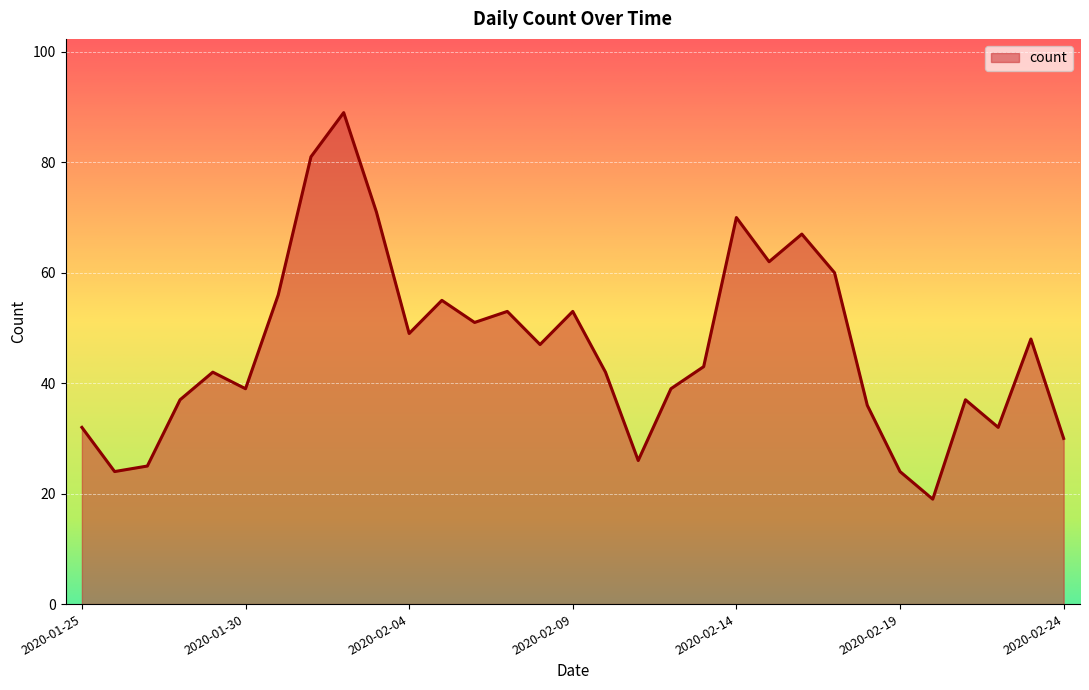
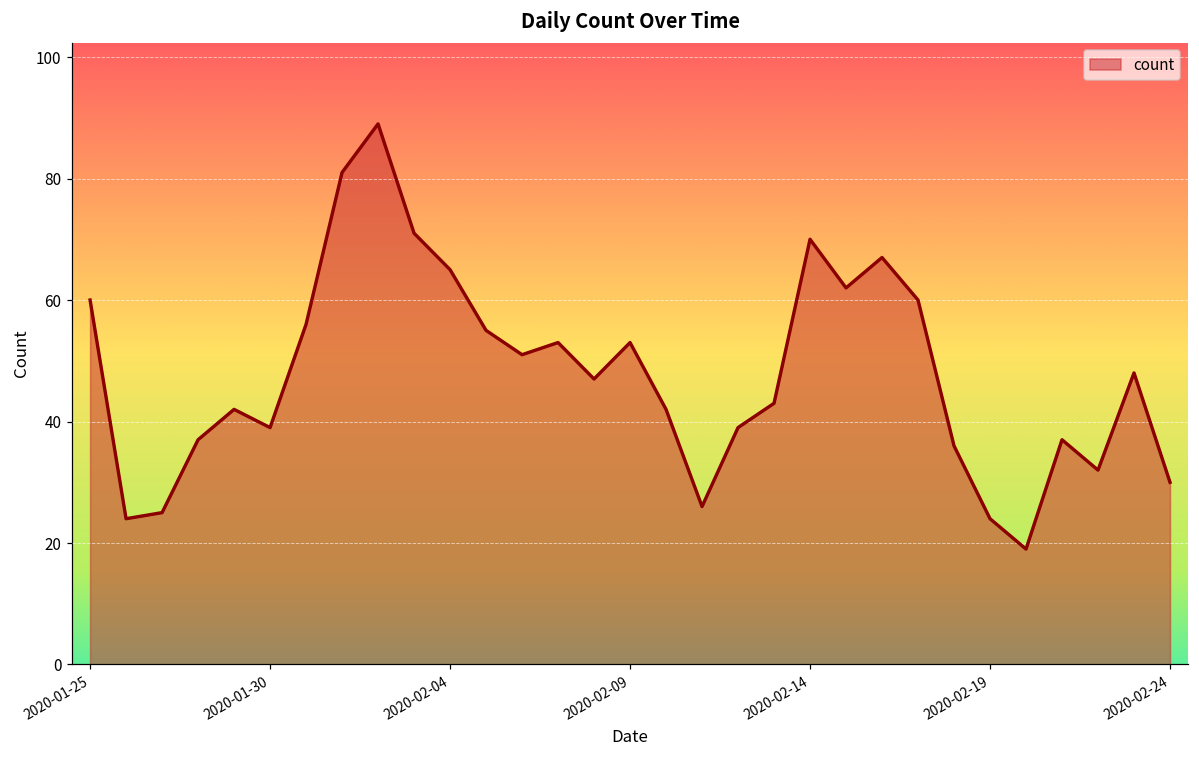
  {
-   "2020-01-25": 32,
+   "2020-01-25": 60,
    "2020-01-30": 39,
-   "2020-02-04": 49,
+   "2020-02-04": 65,
    "2020-02-09": 53,
    "2020-02-14": 70,
    "2020-02-19": 24,
    "2020-02-24": 30
  }
